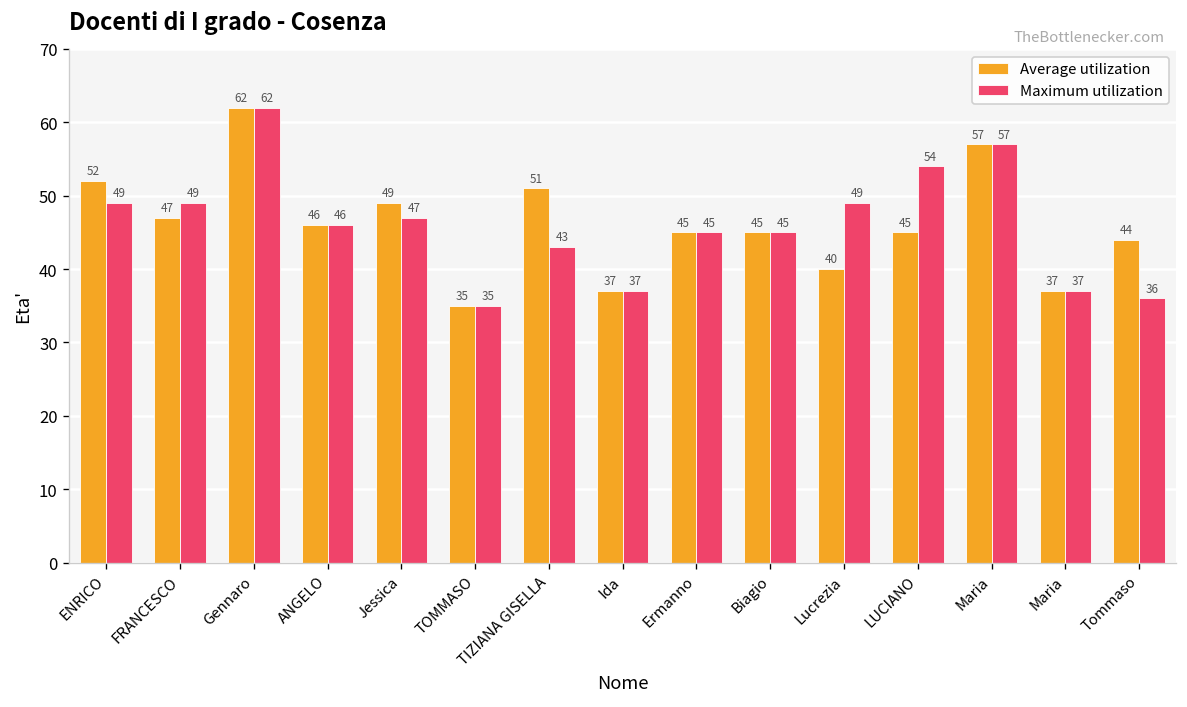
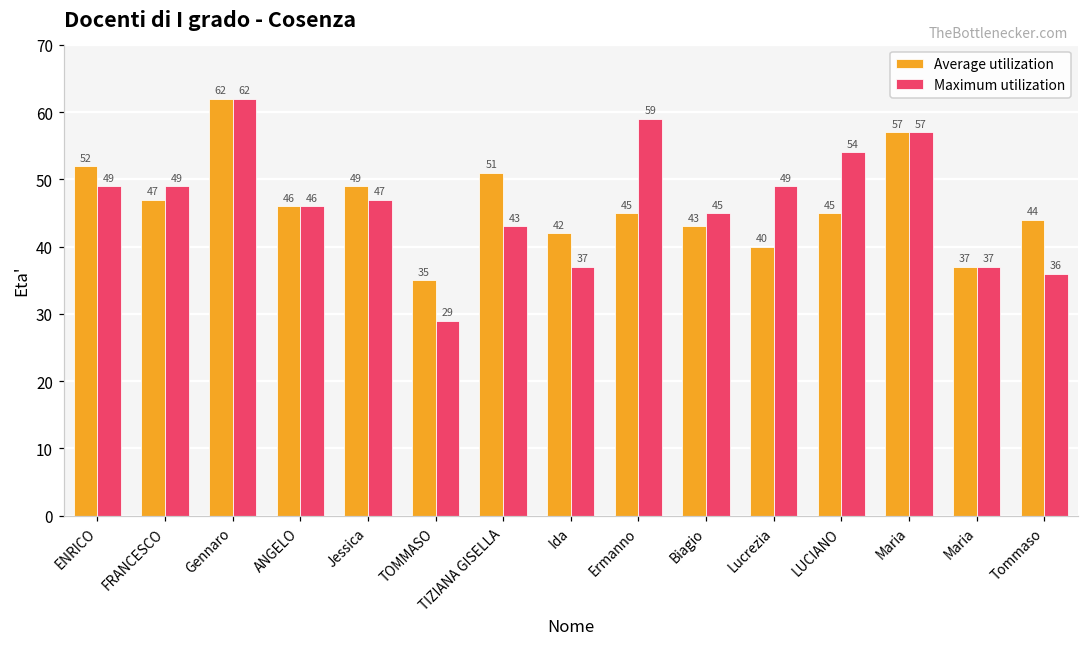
  {
    "Average utilization": {
      "ENRICO": 52,
      "FRANCESCO": 47,
      "Gennaro": 62,
      "ANGELO": 46,
      "Jessica": 49,
      "TOMMASO": 35,
      "TIZIANA GISELLA": 51,
-     "Ida": 37,
+     "Ida": 42,
      "Ermanno": 45,
-     "Biagio": 45,
+     "Biagio": 43,
      "Lucrezia": 40,
      "LUCIANO": 45,
      "Tommaso": 44
    },
    "Maximum utilization": {
      "ENRICO": 49,
      "FRANCESCO": 49,
      "Gennaro": 62,
      "ANGELO": 46,
      "Jessica": 47,
-     "TOMMASO": 35,
+     "TOMMASO": 29,
      "TIZIANA GISELLA": 43,
      "Ida": 37,
-     "Ermanno": 45,
+     "Ermanno": 59,
      "Biagio": 45,
      "Lucrezia": 49,
      "LUCIANO": 54,
      "Tommaso": 36
    }
  }
